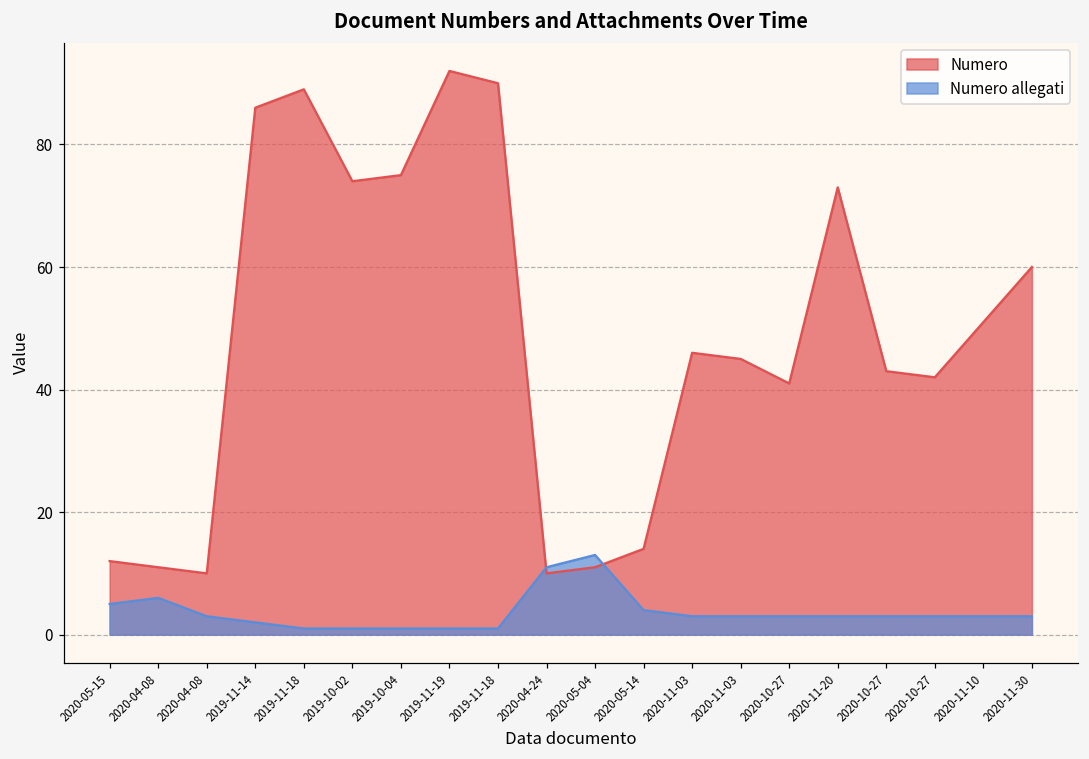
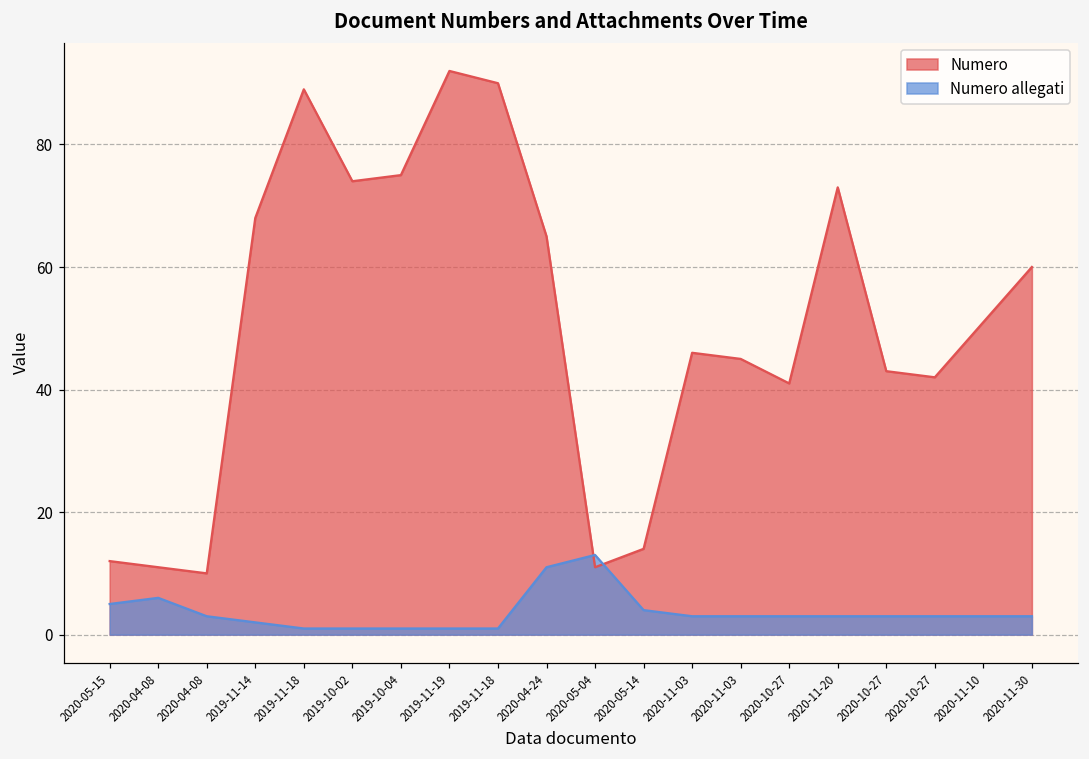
  {
    "Numero": {
      "2020-05-15": 12,
-     "2019-11-14": 86,
+     "2019-11-14": 68,
      "2019-10-02": 74,
      "2019-10-04": 75,
      "2019-11-19": 92,
-     "2020-04-24": 10,
+     "2020-04-24": 65,
      "2020-05-04": 11,
      "2020-05-14": 14,
      "2020-11-20": 73,
      "2020-11-10": 51,
      "2020-11-30": 60
    },
    "Numero allegati": {
      "2020-05-15": 5,
      "2019-11-14": 2,
      "2019-10-02": 1,
      "2019-10-04": 1,
      "2019-11-19": 1,
      "2020-04-24": 11,
      "2020-05-04": 13,
      "2020-05-14": 4,
      "2020-11-20": 3,
      "2020-11-10": 3,
      "2020-11-30": 3
    }
  }
